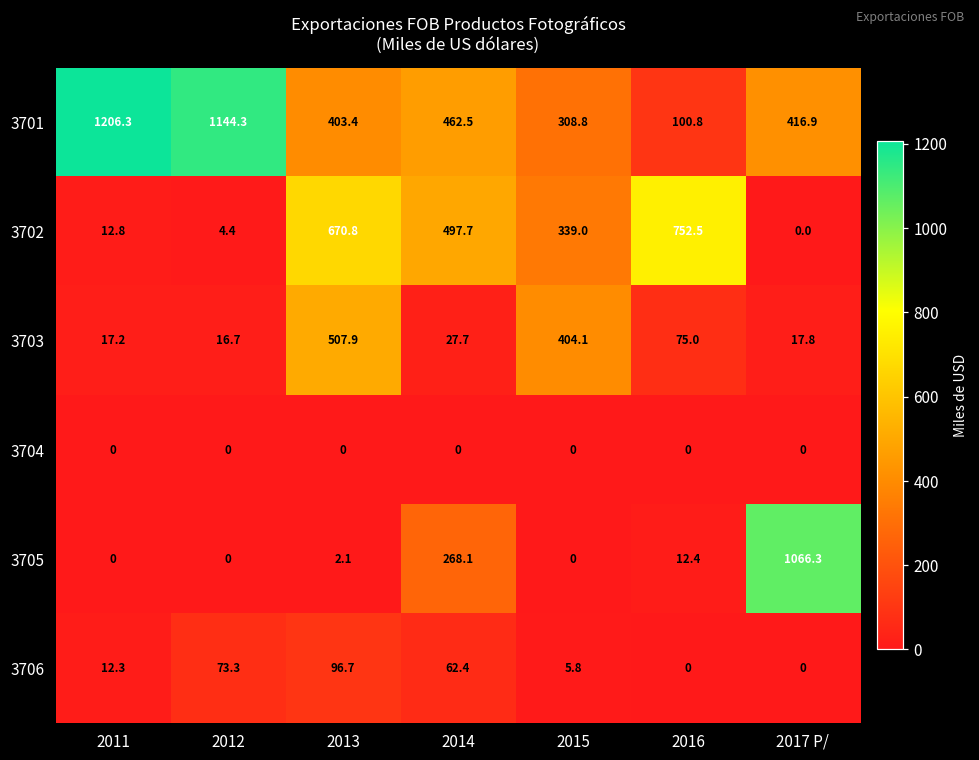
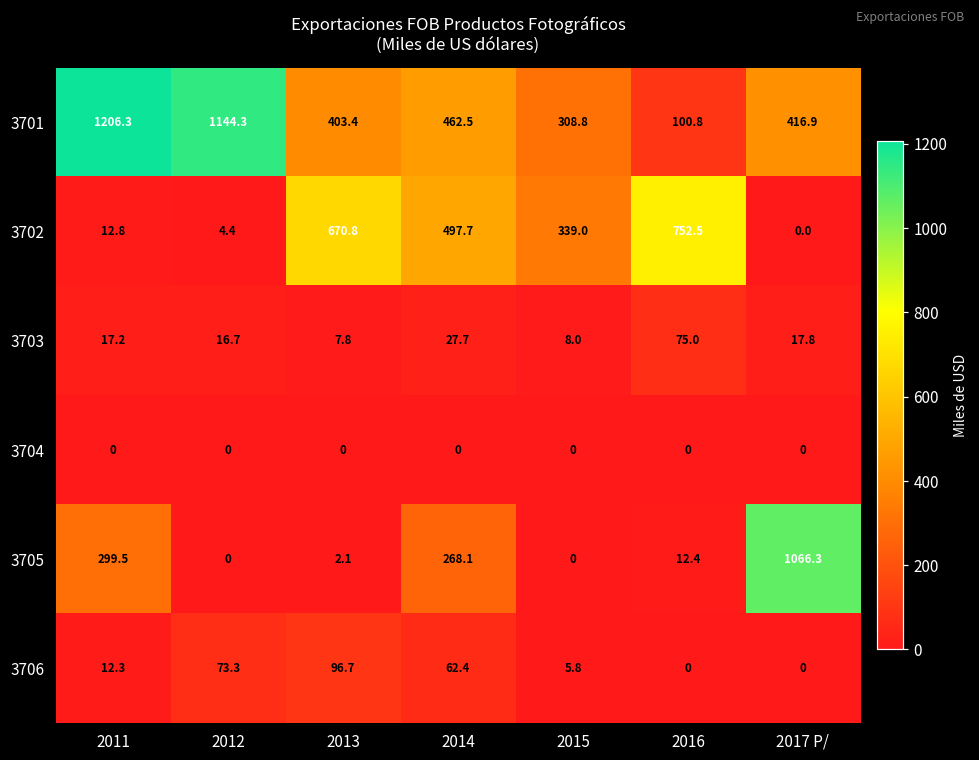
  {
    "3701": {
      "2011": 1206.3,
      "2012": 1144.3,
      "2013": 403.4,
      "2014": 462.5,
      "2015": 308.8,
      "2016": 100.8,
      "2017 P/": 416.9
    },
    "3702": {
      "2011": 12.8,
      "2012": 4.4,
      "2013": 670.8,
      "2014": 497.7,
      "2015": 339.0,
      "2016": 752.5,
      "2017 P/": 0.0
    },
    "3703": {
      "2011": 17.2,
      "2012": 16.7,
-     "2013": 507.9,
+     "2013": 7.8,
      "2014": 27.7,
-     "2015": 404.1,
+     "2015": 8.0,
      "2016": 75.0,
      "2017 P/": 17.8
    },
    "3704": {
      "2011": 0,
      "2012": 0,
      "2013": 0,
      "2014": 0,
      "2015": 0,
      "2016": 0,
      "2017 P/": 0
    },
    "3705": {
-     "2011": 0,
+     "2011": 299.5,
      "2012": 0,
      "2013": 2.1,
      "2014": 268.1,
      "2015": 0,
      "2016": 12.4,
      "2017 P/": 1066.3
    },
    "3706": {
      "2011": 12.3,
      "2012": 73.3,
      "2013": 96.7,
      "2014": 62.4,
      "2015": 5.8,
      "2016": 0,
      "2017 P/": 0
    }
  }
